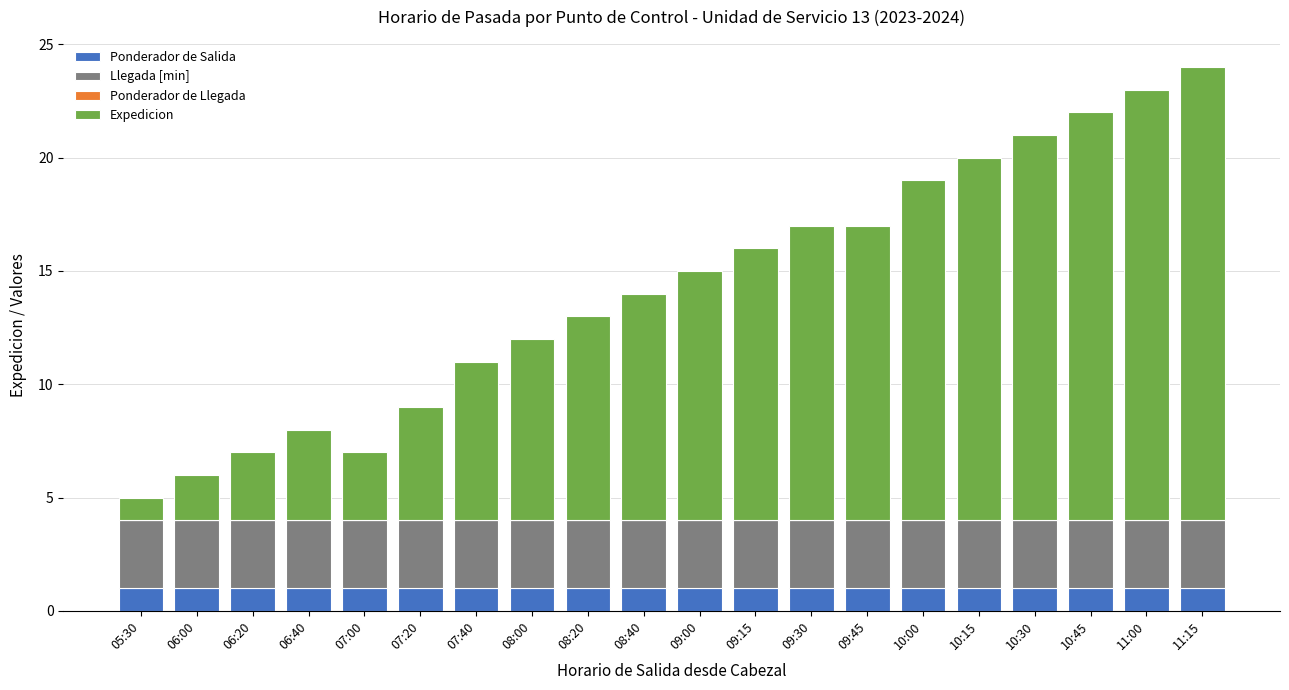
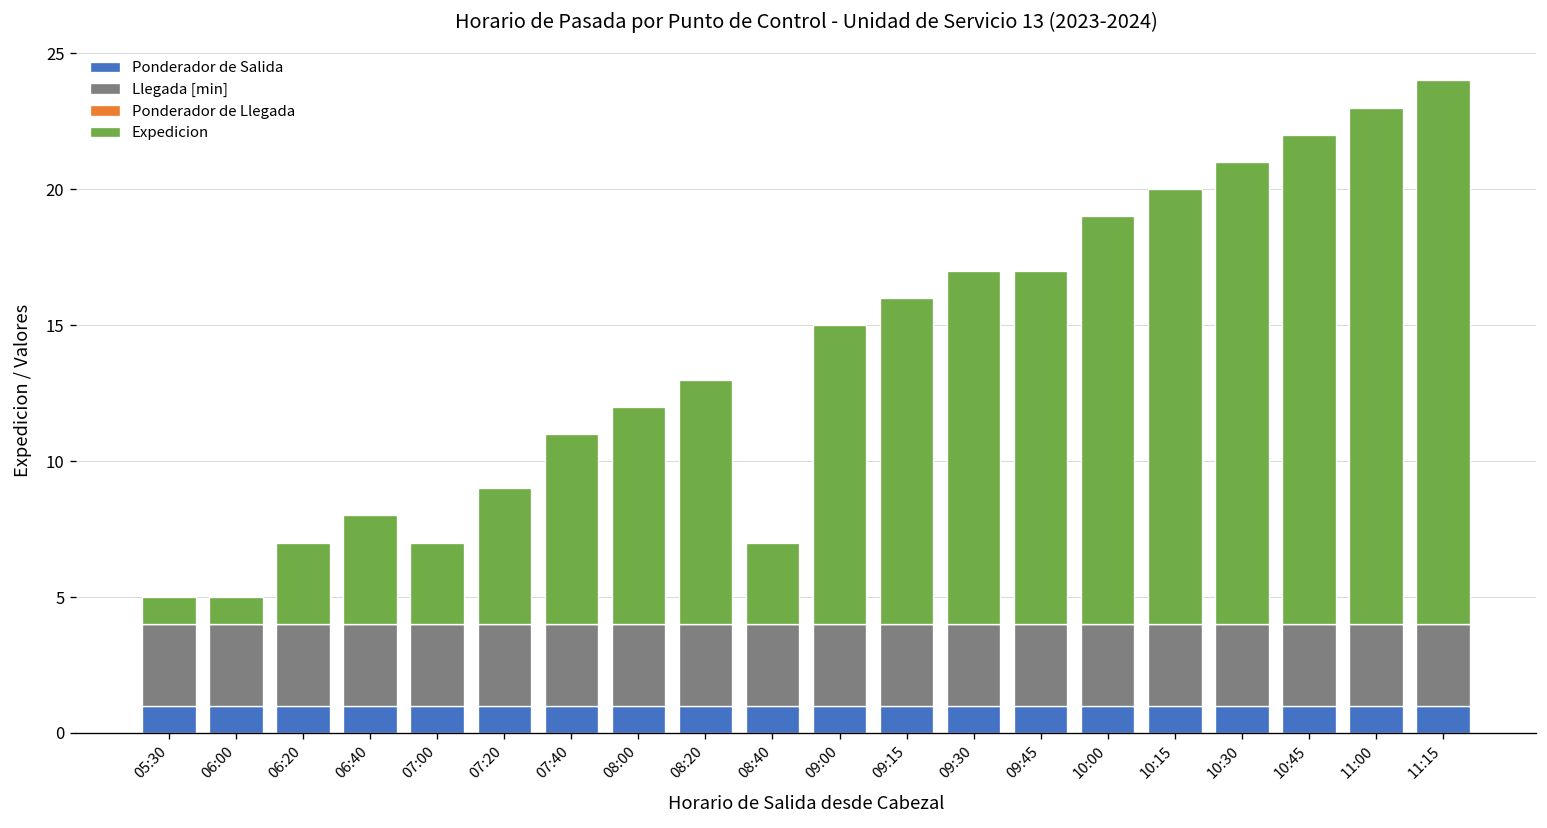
  {
    "Ponderador de Salida": {
      "05:30": 1,
      "06:00": 1,
      "06:20": 1,
      "06:40": 1,
      "07:00": 1,
      "07:20": 1,
      "07:40": 1,
      "08:00": 1,
      "08:20": 1,
      "08:40": 1,
      "09:00": 1,
      "09:15": 1,
      "09:30": 1,
      "09:45": 1,
      "10:00": 1,
      "10:15": 1,
      "10:30": 1,
      "10:45": 1,
      "11:00": 1,
      "11:15": 1
    },
    "Expedicion": {
      "05:30": 1,
-     "06:00": 2,
+     "06:00": 1,
      "06:20": 3,
      "06:40": 4,
      "07:00": 3,
      "07:20": 5,
      "07:40": 7,
      "08:00": 8,
      "08:20": 9,
-     "08:40": 10,
+     "08:40": 3,
      "09:00": 11,
      "09:15": 12,
      "09:30": 13,
      "09:45": 13,
      "10:00": 15,
      "10:15": 16,
      "10:30": 17,
      "10:45": 18,
      "11:00": 19,
      "11:15": 20
    }
  }
